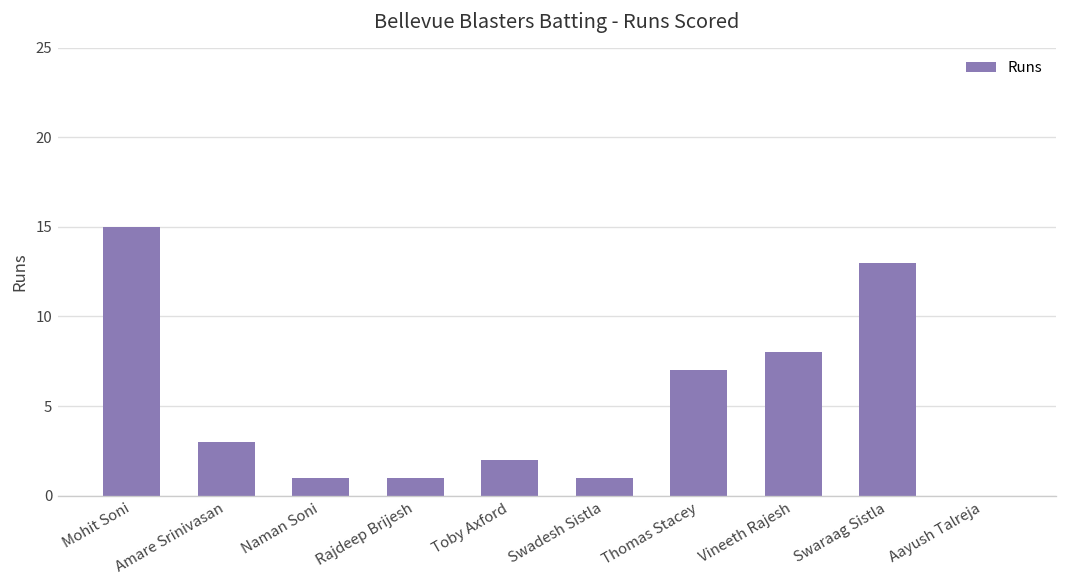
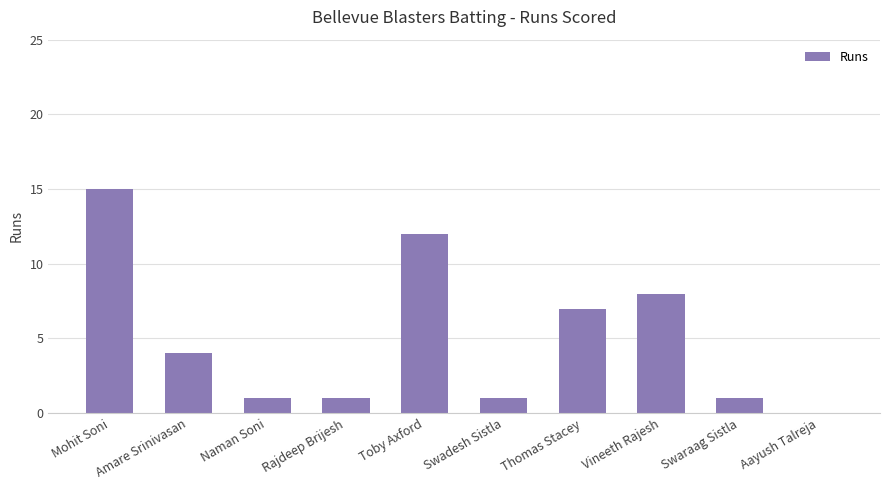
  {
    "Mohit Soni": 15,
-   "Amare Srinivasan": 3,
+   "Amare Srinivasan": 4,
    "Naman Soni": 1,
    "Rajdeep Brijesh": 1,
-   "Toby Axford": 2,
+   "Toby Axford": 12,
    "Swadesh Sistla": 1,
    "Thomas Stacey": 7,
    "Vineeth Rajesh": 8,
-   "Swaraag Sistla": 13,
+   "Swaraag Sistla": 1,
    "Aayush Talreja": 0
  }
